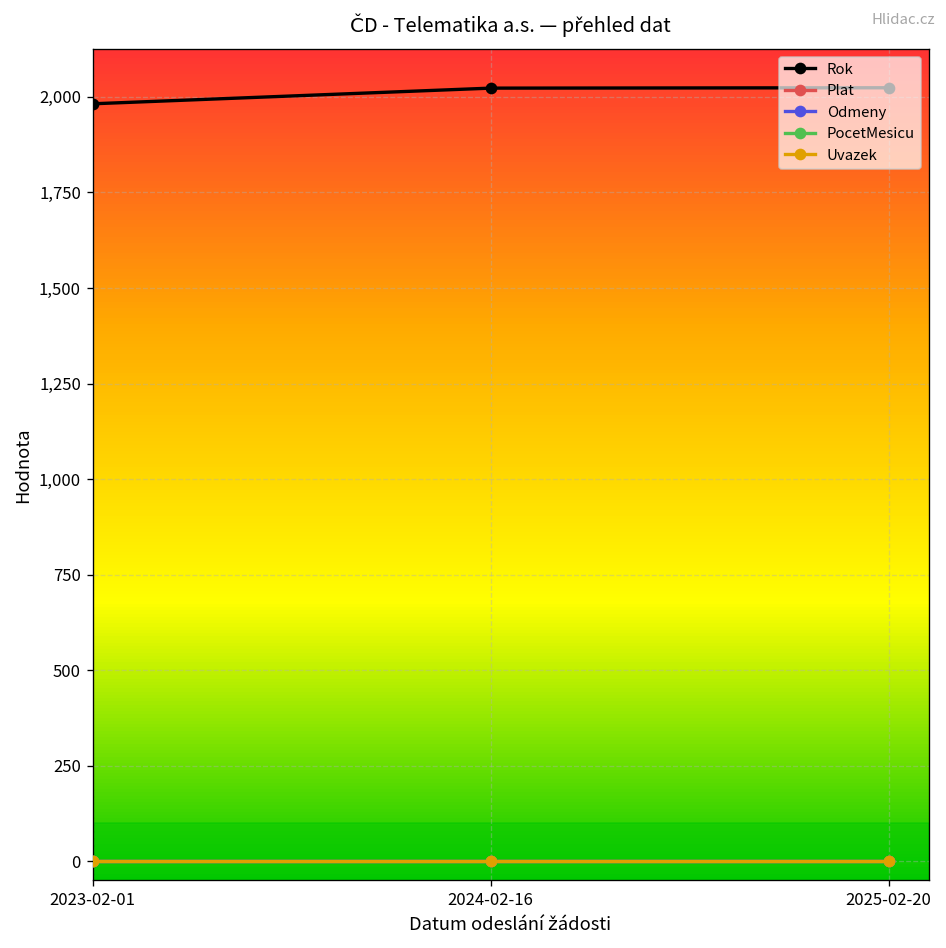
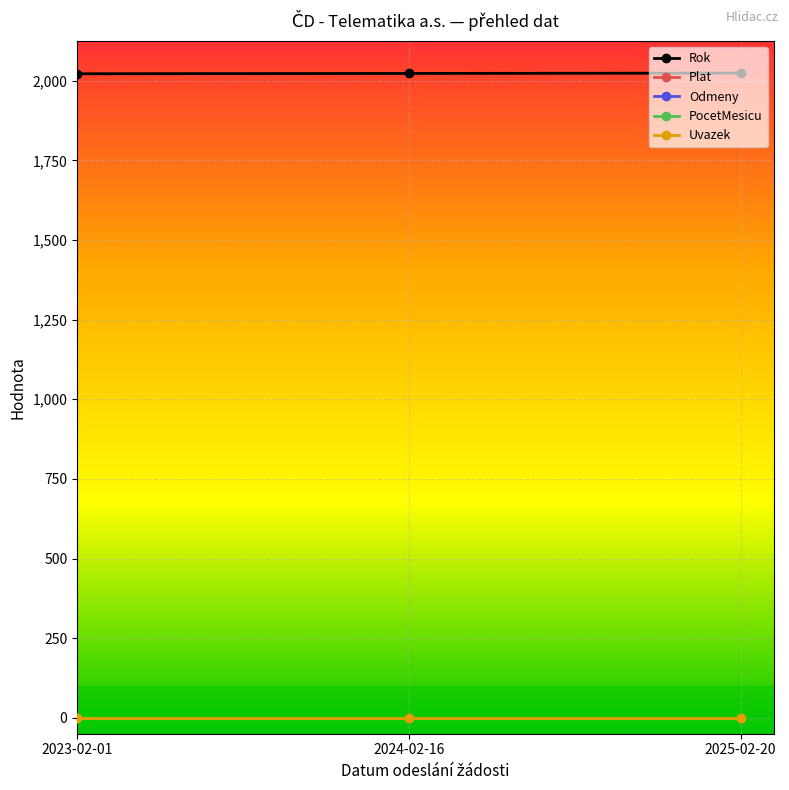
  {
    "Rok": {
-     "2023-02-01": "1,980",
+     "2023-02-01": "2,020",
      "2024-02-16": "2,020"
    }
  }
